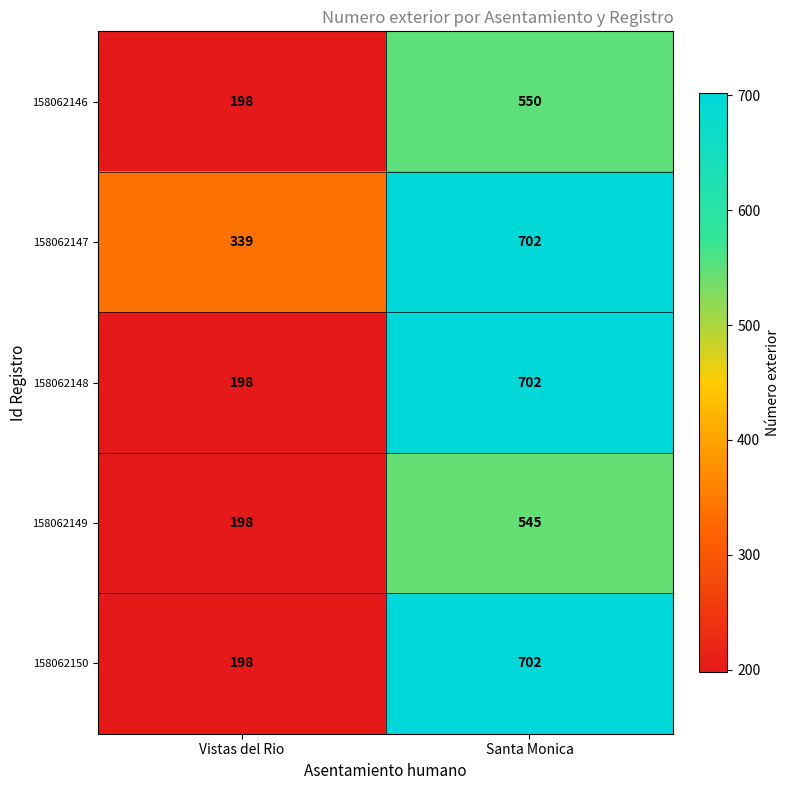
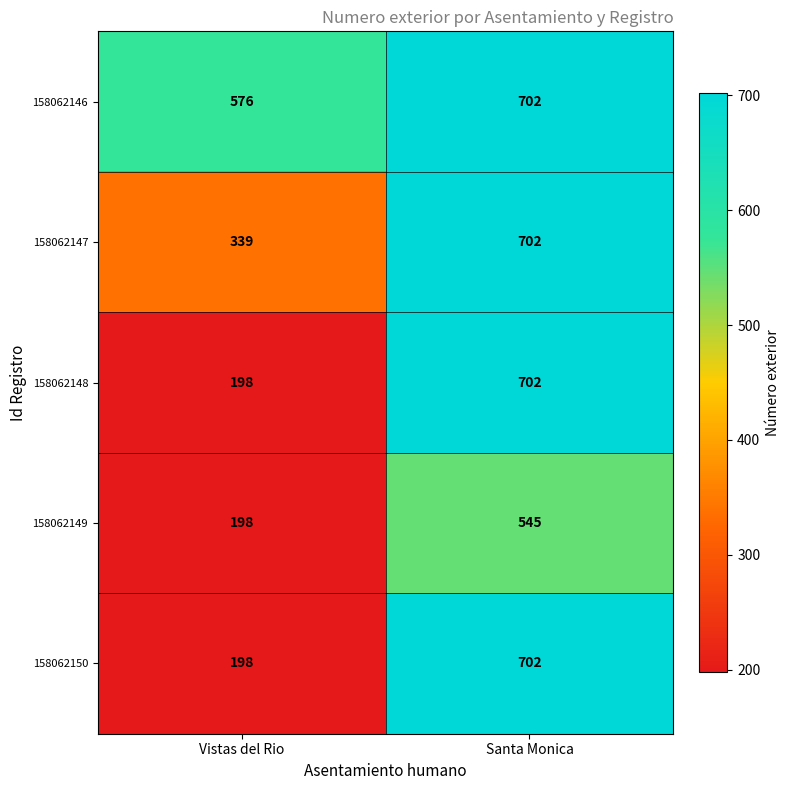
  {
    "158062146": {
-     "Vistas del Rio": 198,
-     "Santa Monica": 550
+     "Vistas del Rio": 576,
+     "Santa Monica": 702
    },
    "158062147": {
      "Vistas del Rio": 339,
      "Santa Monica": 702
    },
    "158062148": {
      "Vistas del Rio": 198,
      "Santa Monica": 702
    },
    "158062149": {
      "Vistas del Rio": 198,
      "Santa Monica": 545
    },
    "158062150": {
      "Vistas del Rio": 198,
      "Santa Monica": 702
    }
  }
